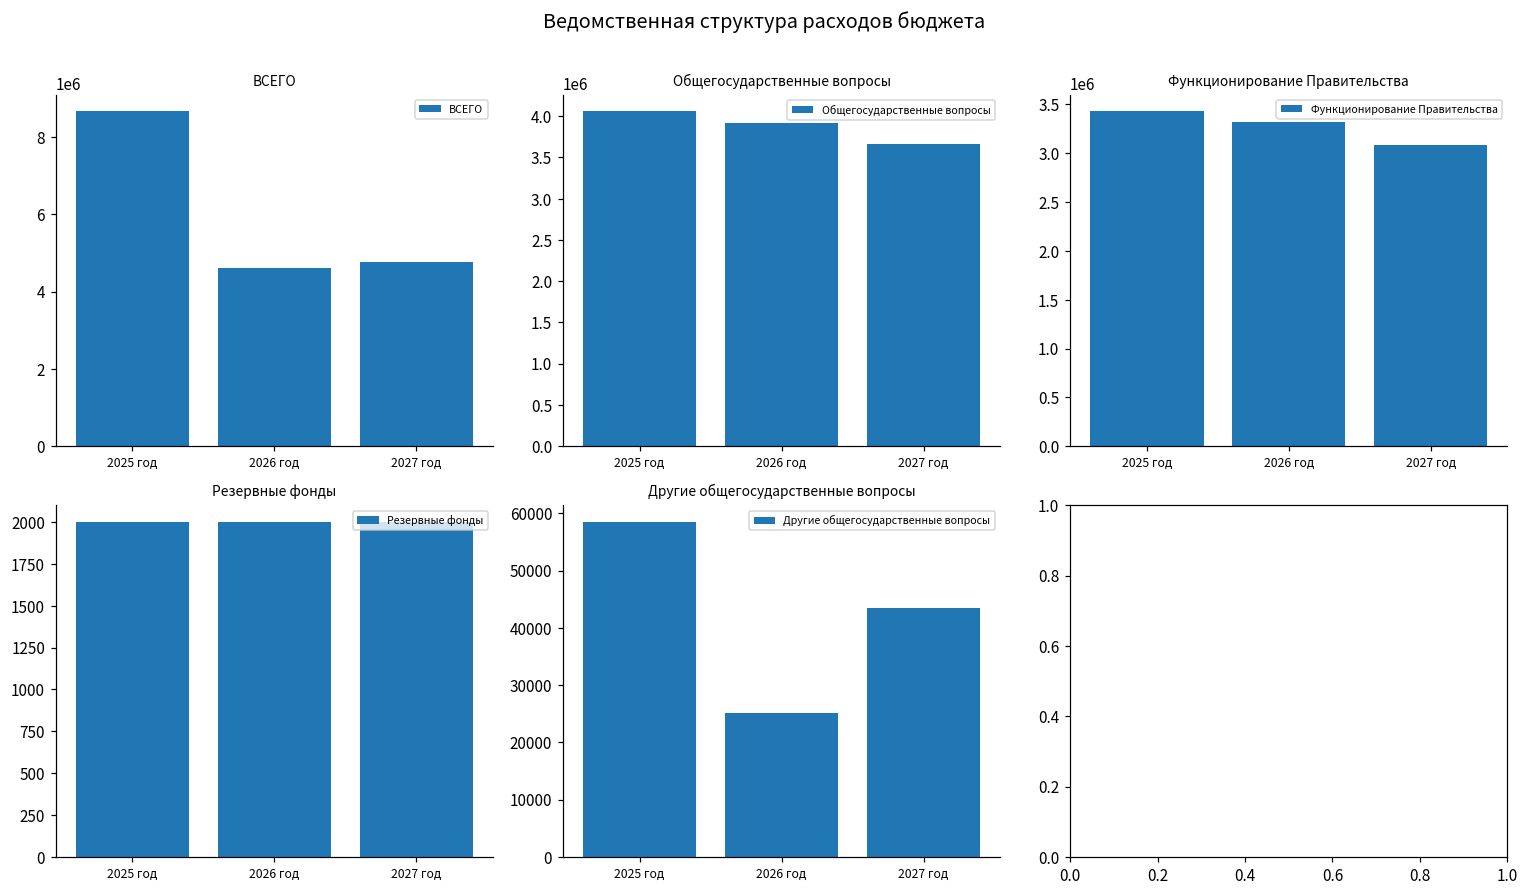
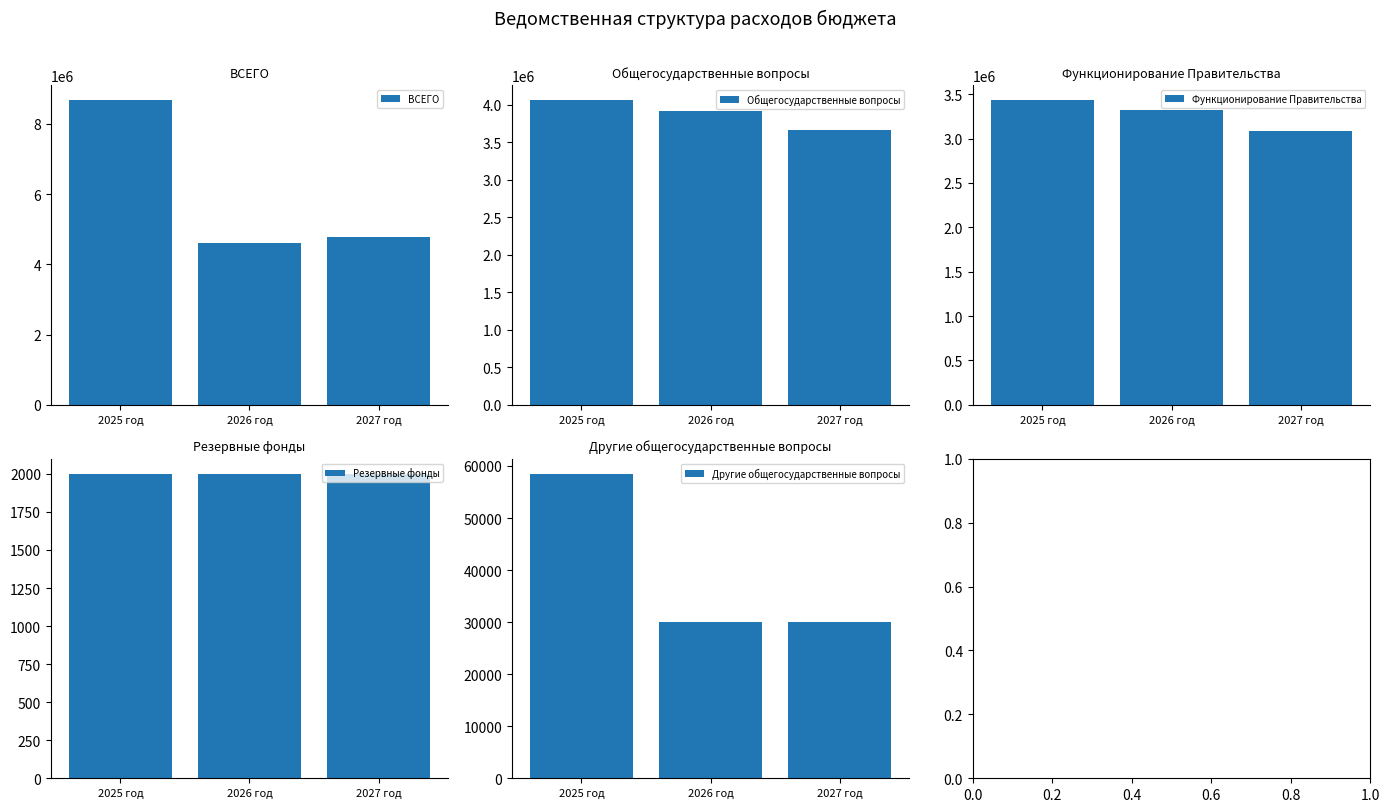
  {
    "ВСЕГО": {
      "2025 год": 8700000,
      "2026 год": 4600000,
      "2027 год": 4800000
    },
    "Общегосударственные вопросы": {
      "2025 год": 4100000,
      "2026 год": 3900000,
      "2027 год": 3700000
    },
    "Функционирование Правительства": {
      "2025 год": 3400000,
      "2026 год": 3300000,
      "2027 год": 3100000
    },
    "Резервные фонды": {
      "2025 год": 2000,
      "2026 год": 2000
    },
    "Другие общегосударственные вопросы": {
      "2025 год": 58000,
-     "2026 год": 25000,
-     "2027 год": 44000
+     "2026 год": 30000,
+     "2027 год": 30000
    }
  }
